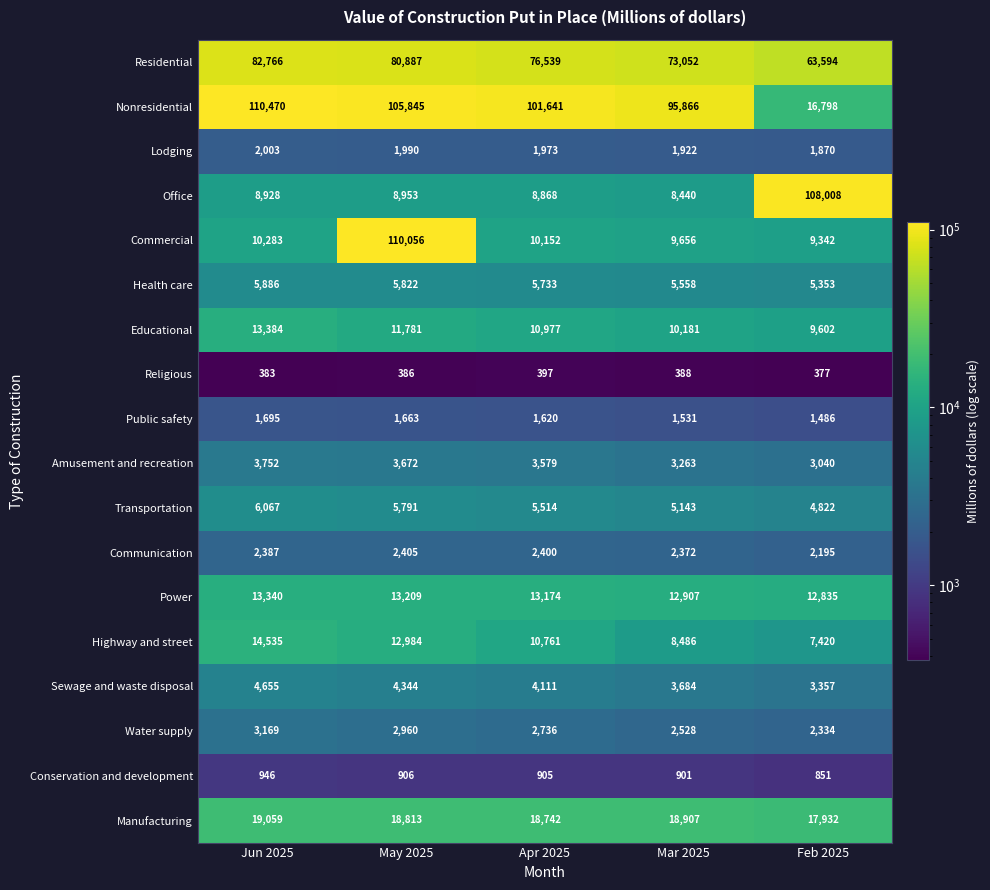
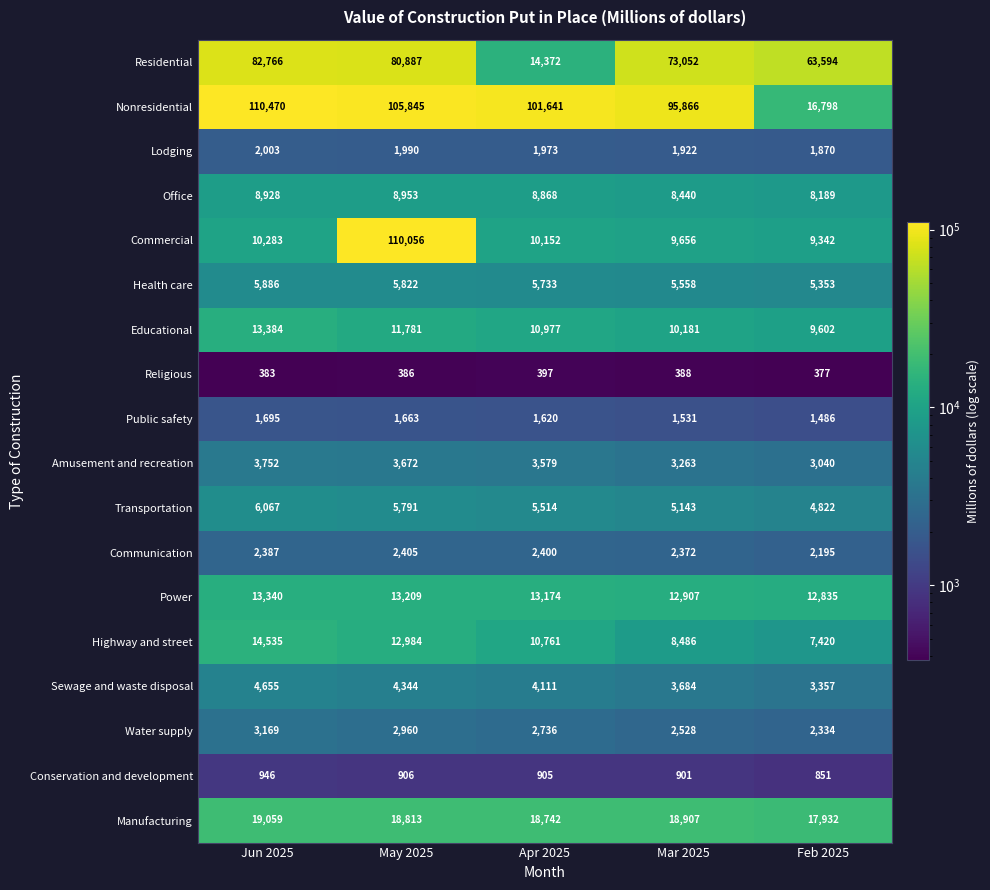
  {
    "Residential": {
      "Jun 2025": "82,766",
      "May 2025": "80,887",
-     "Apr 2025": "76,539",
+     "Apr 2025": "14,372",
      "Mar 2025": "73,052",
      "Feb 2025": "63,594"
    },
    "Nonresidential": {
      "Jun 2025": "110,470",
      "May 2025": "105,845",
      "Apr 2025": "101,641",
      "Mar 2025": "95,866",
      "Feb 2025": "16,798"
    },
    "Lodging": {
      "Jun 2025": "2,003",
      "May 2025": "1,990",
      "Apr 2025": "1,973",
      "Mar 2025": "1,922",
      "Feb 2025": "1,870"
    },
    "Office": {
      "Jun 2025": "8,928",
      "May 2025": "8,953",
      "Apr 2025": "8,868",
      "Mar 2025": "8,440",
-     "Feb 2025": "108,008"
+     "Feb 2025": "8,189"
    },
    "Commercial": {
      "Jun 2025": "10,283",
      "May 2025": "110,056",
      "Apr 2025": "10,152",
      "Mar 2025": "9,656",
      "Feb 2025": "9,342"
    },
    "Health care": {
      "Jun 2025": "5,886",
      "May 2025": "5,822",
      "Apr 2025": "5,733",
      "Mar 2025": "5,558",
      "Feb 2025": "5,353"
    },
    "Educational": {
      "Jun 2025": "13,384",
      "May 2025": "11,781",
      "Apr 2025": "10,977",
      "Mar 2025": "10,181",
      "Feb 2025": "9,602"
    },
    "Religious": {
      "Jun 2025": "383",
      "May 2025": "386",
      "Apr 2025": "397",
      "Mar 2025": "388",
      "Feb 2025": "377"
    },
    "Public safety": {
      "Jun 2025": "1,695",
      "May 2025": "1,663",
      "Apr 2025": "1,620",
      "Mar 2025": "1,531",
      "Feb 2025": "1,486"
    },
    "Amusement and recreation": {
      "Jun 2025": "3,752",
      "May 2025": "3,672",
      "Apr 2025": "3,579",
      "Mar 2025": "3,263",
      "Feb 2025": "3,040"
    },
    "Transportation": {
      "Jun 2025": "6,067",
      "May 2025": "5,791",
      "Apr 2025": "5,514",
      "Mar 2025": "5,143",
      "Feb 2025": "4,822"
    },
    "Communication": {
      "Jun 2025": "2,387",
      "May 2025": "2,405",
      "Apr 2025": "2,400",
      "Mar 2025": "2,372",
      "Feb 2025": "2,195"
    },
    "Power": {
      "Jun 2025": "13,340",
      "May 2025": "13,209",
      "Apr 2025": "13,174",
      "Mar 2025": "12,907",
      "Feb 2025": "12,835"
    },
    "Highway and street": {
      "Jun 2025": "14,535",
      "May 2025": "12,984",
      "Apr 2025": "10,761",
      "Mar 2025": "8,486",
      "Feb 2025": "7,420"
    },
    "Sewage and waste disposal": {
      "Jun 2025": "4,655",
      "May 2025": "4,344",
      "Apr 2025": "4,111",
      "Mar 2025": "3,684",
      "Feb 2025": "3,357"
    },
    "Water supply": {
      "Jun 2025": "3,169",
      "May 2025": "2,960",
      "Apr 2025": "2,736",
      "Mar 2025": "2,528",
      "Feb 2025": "2,334"
    },
    "Conservation and development": {
      "Jun 2025": "946",
      "May 2025": "906",
      "Apr 2025": "905",
      "Mar 2025": "901",
      "Feb 2025": "851"
    },
    "Manufacturing": {
      "Jun 2025": "19,059",
      "May 2025": "18,813",
      "Apr 2025": "18,742",
      "Mar 2025": "18,907",
      "Feb 2025": "17,932"
    }
  }
